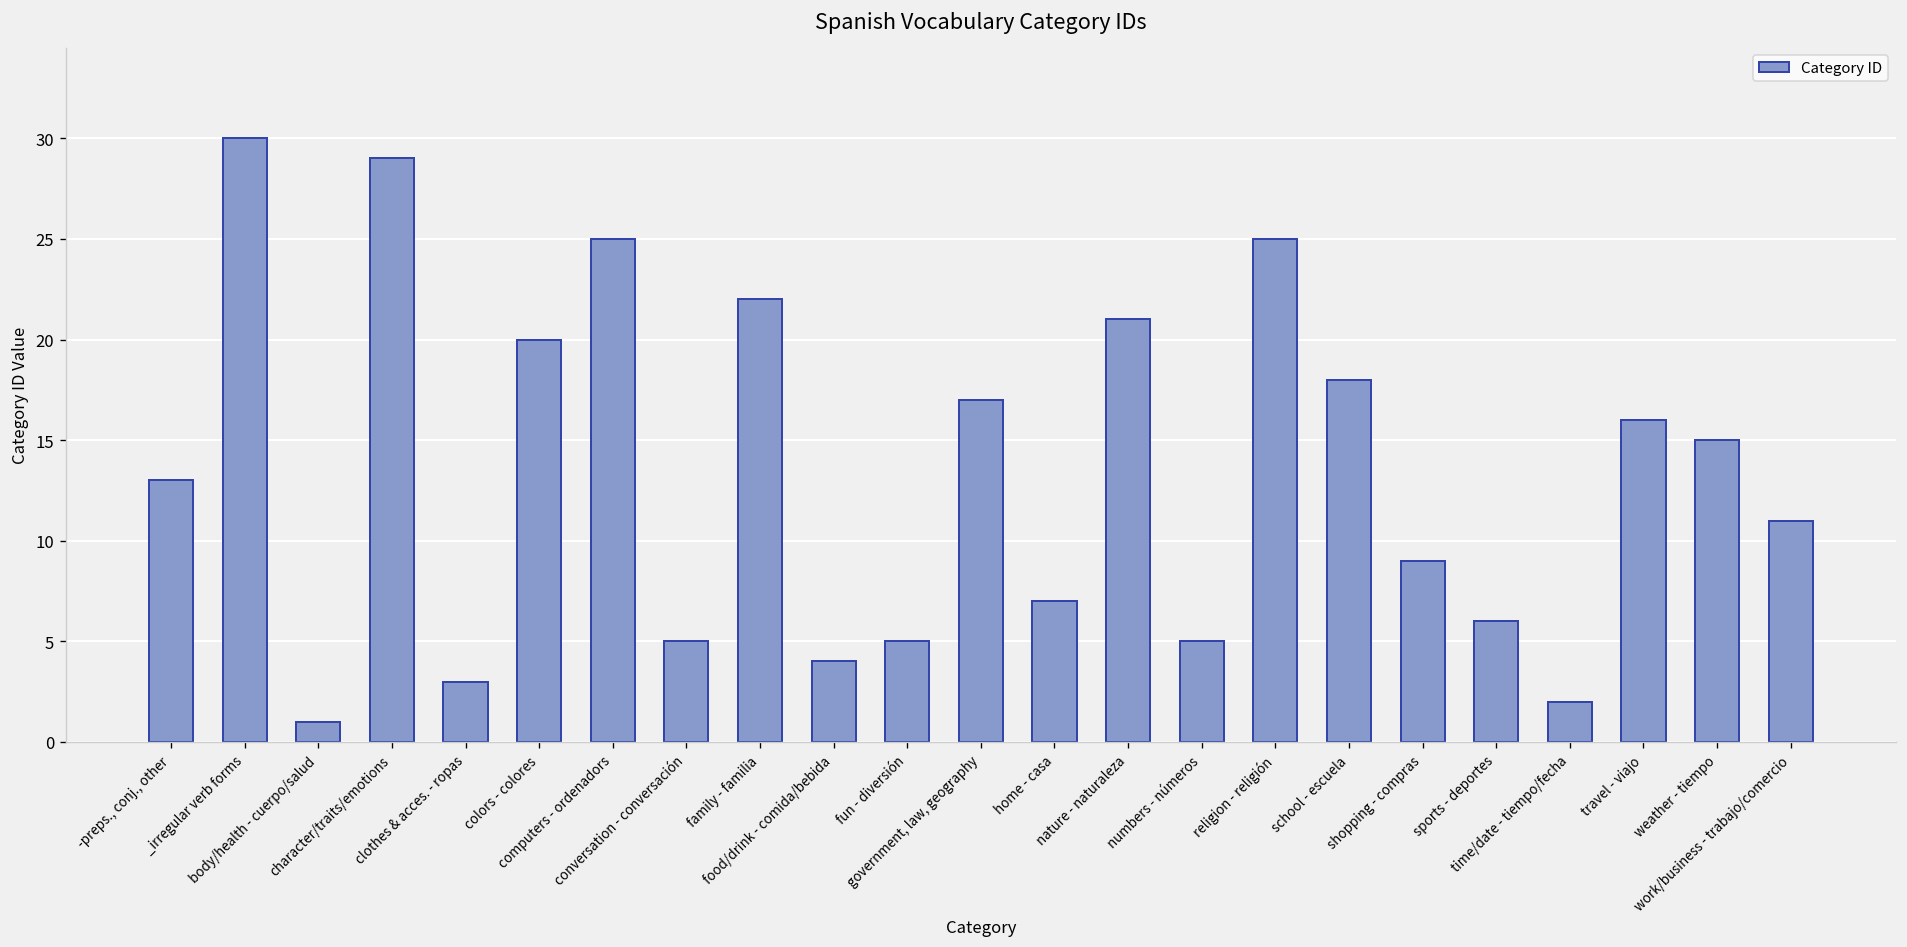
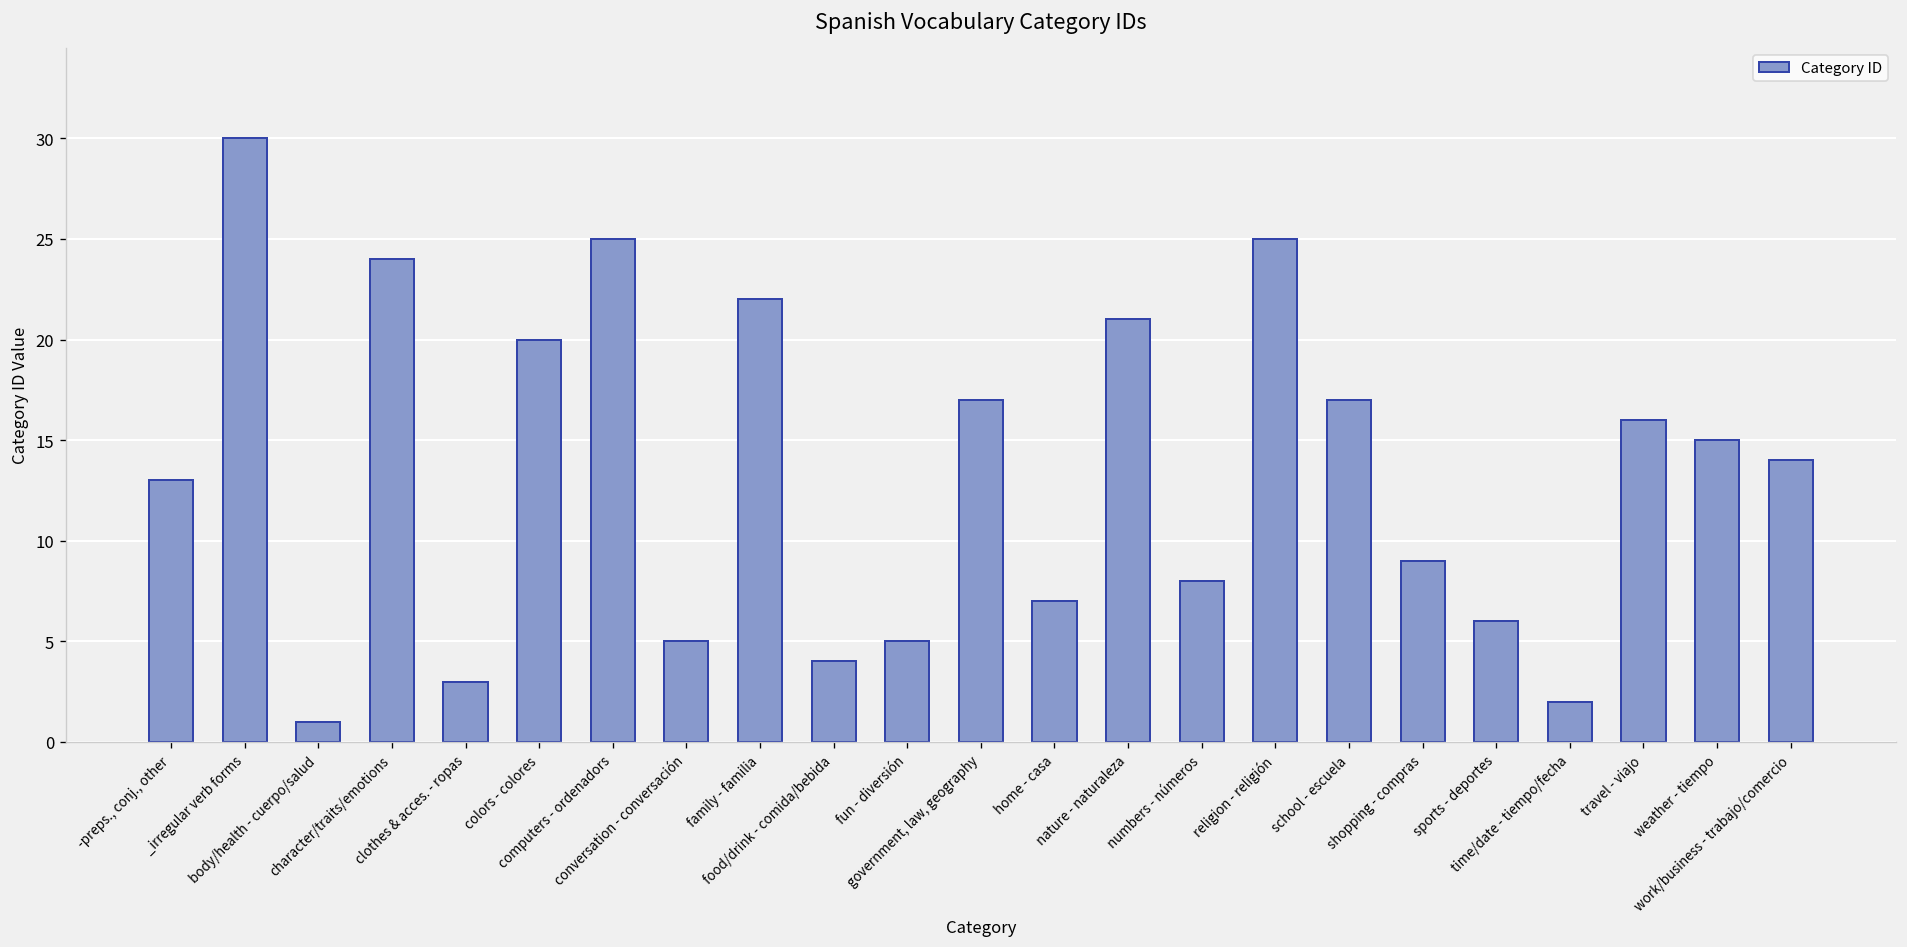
  {
    "-preps., conj., other": 13,
    "_irregular verb forms": 30,
    "body/health - cuerpo/salud": 1,
-   "character/traits/emotions": 29,
+   "character/traits/emotions": 24,
    "clothes & acces. - ropas": 3,
    "colors - colores": 20,
    "computers - ordenadors": 25,
    "conversation - conversación": 5,
    "family - familia": 22,
    "food/drink - comida/bebida": 4,
    "fun - diversión": 5,
    "government, law, geography": 17,
    "home - casa": 7,
    "nature - naturaleza": 21,
-   "numbers - números": 5,
+   "numbers - números": 8,
    "religion - religión": 25,
-   "school - escuela": 18,
+   "school - escuela": 17,
    "shopping - compras": 9,
    "sports - deportes": 6,
    "time/date - tiempo/fecha": 2,
    "travel - viajo": 16,
    "weather - tiempo": 15,
-   "work/business - trabajo/comercio": 11
+   "work/business - trabajo/comercio": 14
  }
